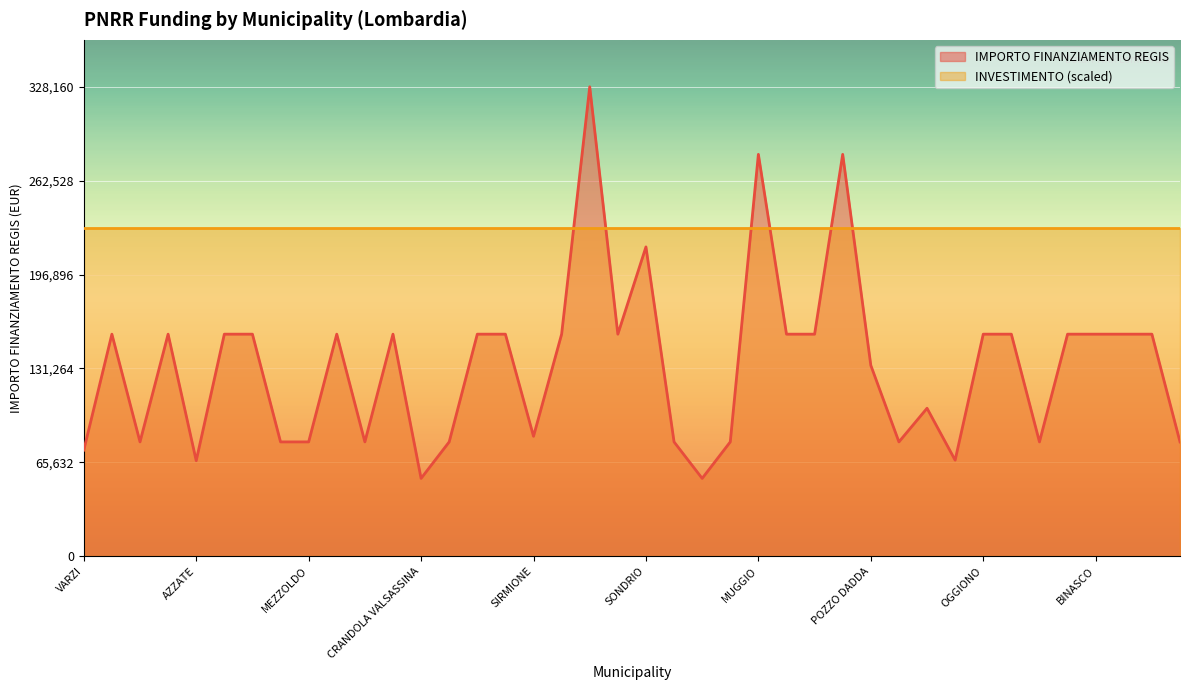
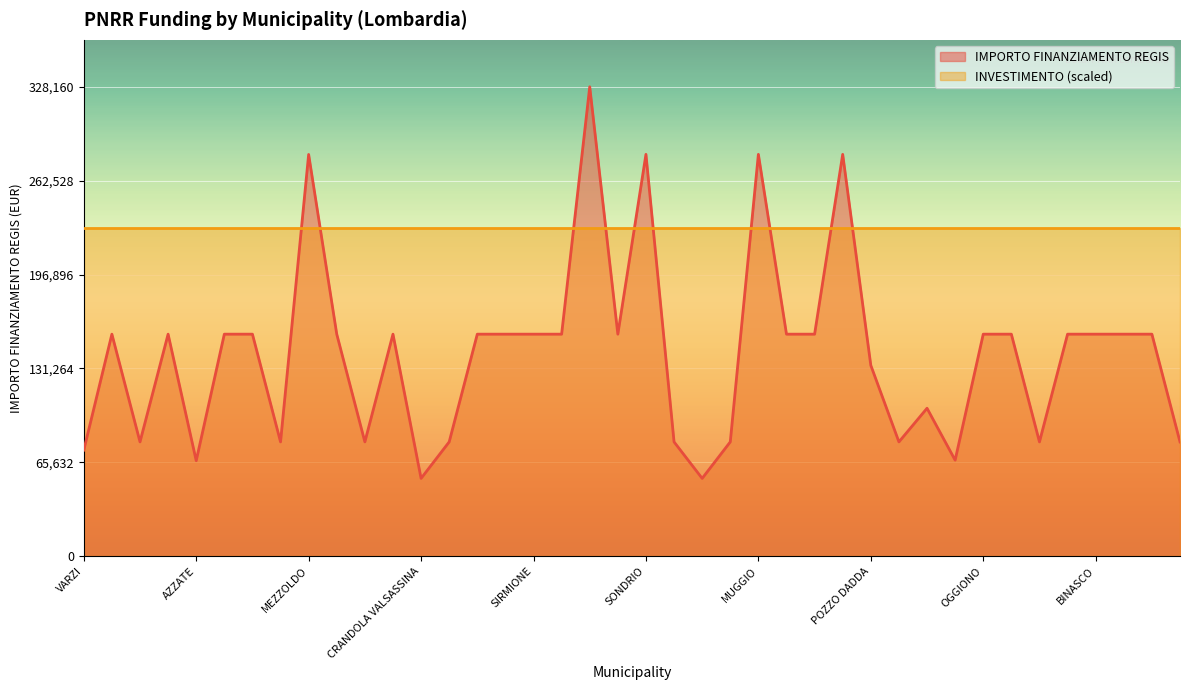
  {
    "IMPORTO FINANZIAMENTO REGIS": {
      "VARZI": "74,000",
      "AZZATE": "67,000",
-     "MEZZOLDO": "80,000",
+     "MEZZOLDO": "281,000",
      "CRANDOLA VALSASSINA": "54,000",
-     "SIRMIONE": "84,000",
-     "SONDRIO": "216,000",
+     "SIRMIONE": "155,000",
+     "SONDRIO": "281,000",
      "MUGGIO": "281,000",
      "POZZO DADDA": "133,000",
      "OGGIONO": "155,000",
      "BINASCO": "155,000"
    },
    "INVESTIMENTO (scaled)": {
      "VARZI": "230,000",
      "AZZATE": "230,000",
      "MEZZOLDO": "230,000",
      "CRANDOLA VALSASSINA": "230,000",
      "SIRMIONE": "230,000",
      "SONDRIO": "230,000",
      "MUGGIO": "230,000",
      "POZZO DADDA": "230,000",
      "OGGIONO": "230,000",
      "BINASCO": "230,000"
    }
  }
